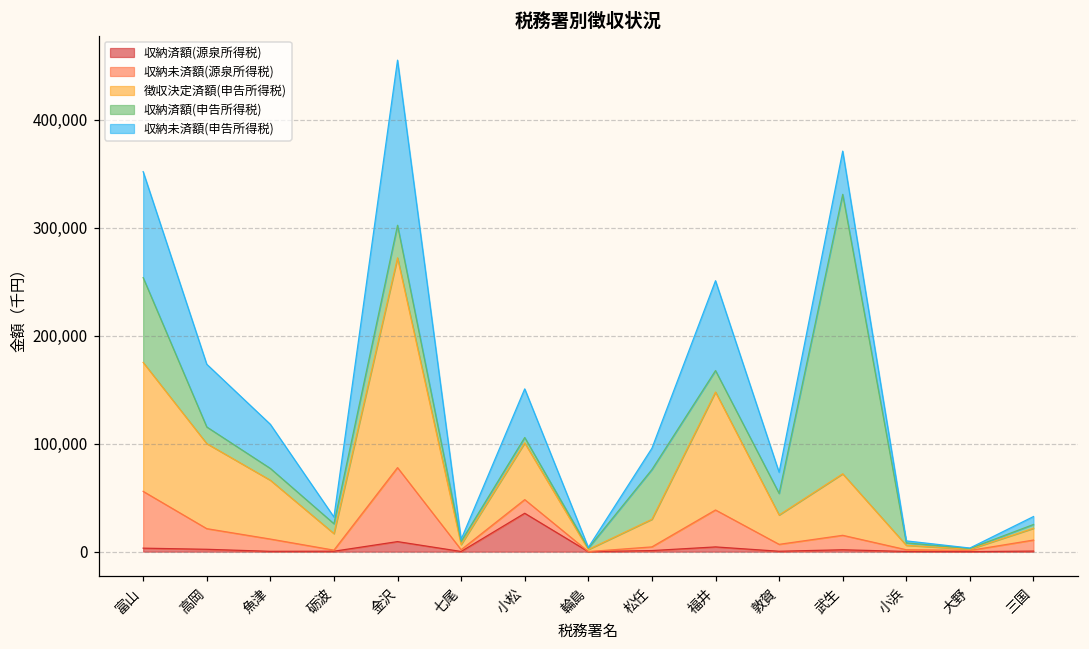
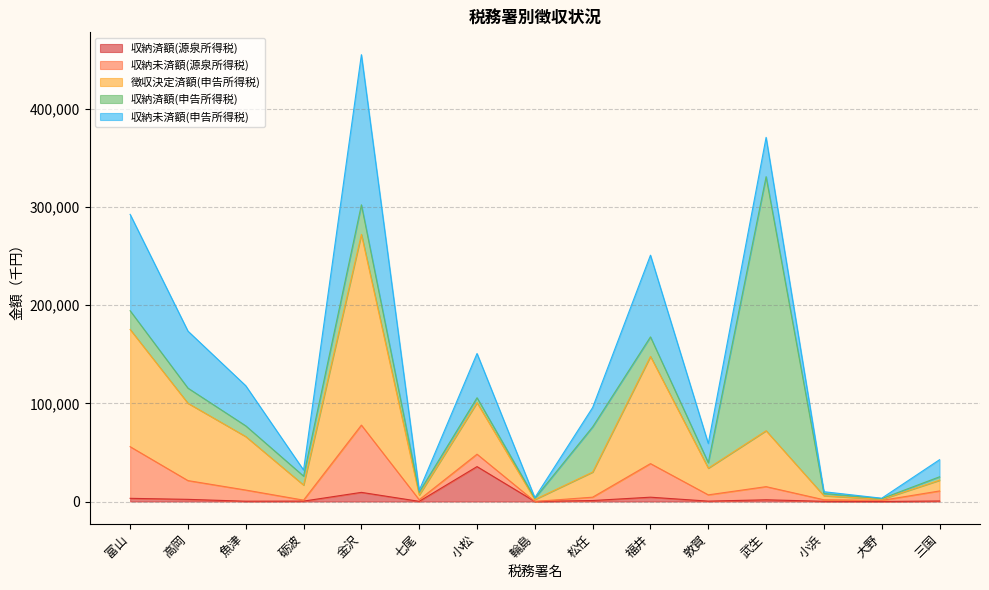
  {
    "収納済額(源泉所得税)": {
      "富山": "0",
      "高岡": "0",
      "魚津": "0",
      "金沢": "10,000",
      "小松": "40,000",
      "松任": "0",
      "福井": "0",
      "敦賀": "0",
      "武生": "0",
      "三国": "0"
    },
    "収納済額(申告所得税)": {
-     "富山": "80,000",
+     "富山": "20,000",
      "高岡": "20,000",
      "魚津": "10,000",
      "砺波": "10,000",
      "金沢": "30,000",
      "小松": "10,000",
      "松任": "50,000",
      "福井": "20,000",
-     "敦賀": "20,000",
+     "敦賀": "10,000",
      "武生": "260,000",
      "三国": "0"
    },
    "収納未済額(申告所得税)": {
      "富山": "100,000",
      "高岡": "60,000",
      "魚津": "40,000",
      "砺波": "10,000",
      "金沢": "150,000",
      "小松": "50,000",
      "松任": "20,000",
      "福井": "80,000",
      "敦賀": "20,000",
      "武生": "40,000",
-     "三国": "10,000"
+     "三国": "20,000"
    }
  }
